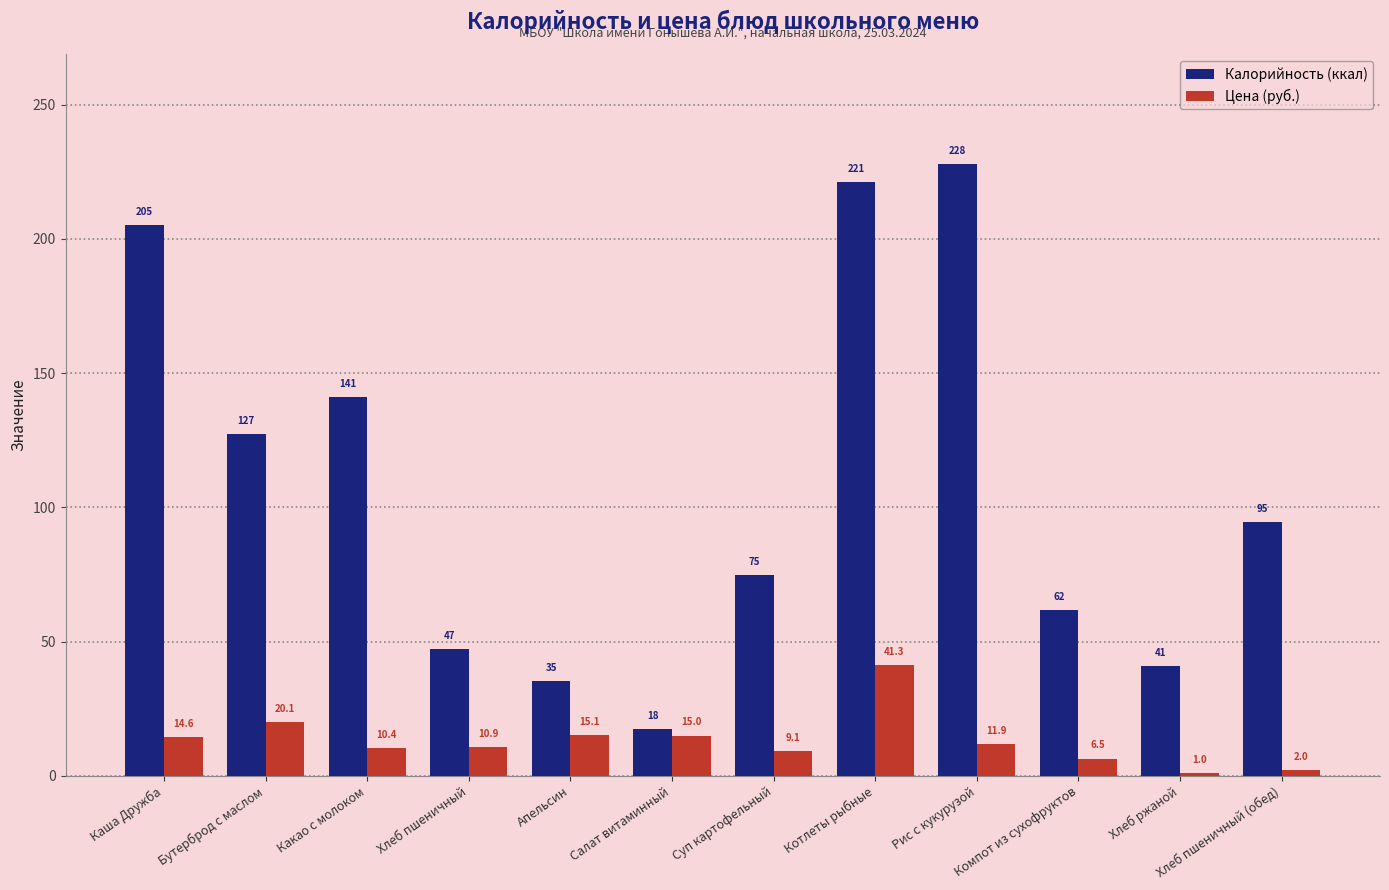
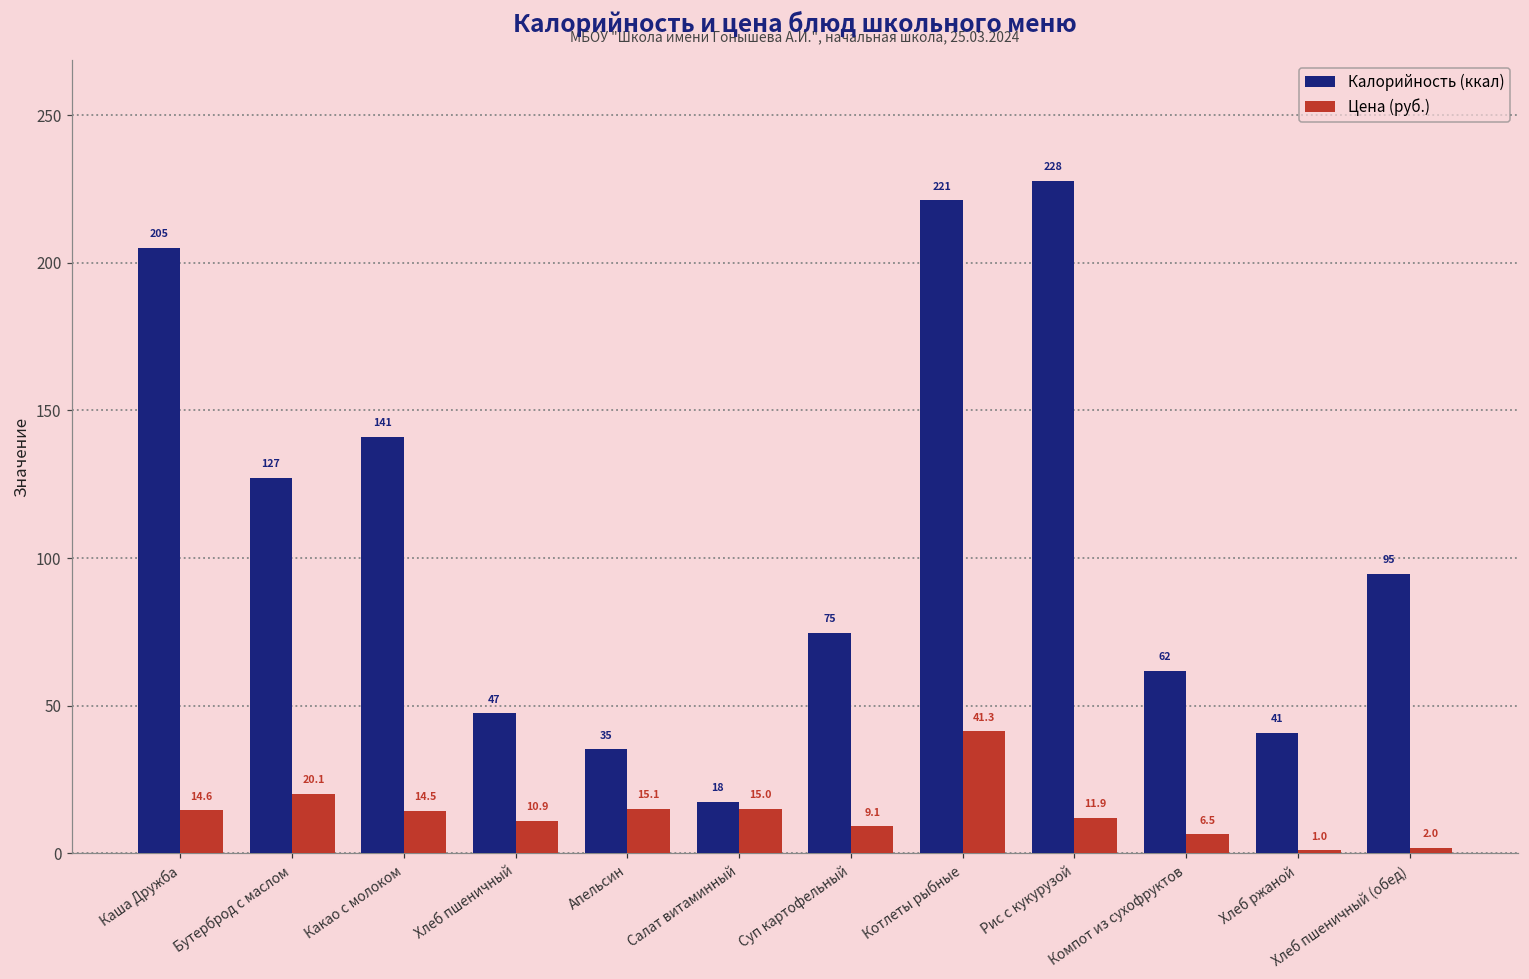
  {
    "Калорийность (ккал)": {
      "Каша Дружба": 205,
      "Бутерброд с маслом": 127,
      "Какао с молоком": 141,
      "Хлеб пшеничный": 47,
      "Апельсин": 35,
      "Салат витаминный": 18,
      "Суп картофельный": 75,
      "Котлеты рыбные": 221,
      "Рис с кукурузой": 228,
      "Компот из сухофруктов": 62,
      "Хлеб ржаной": 41,
      "Хлеб пшеничный (обед)": 95
    },
    "Цена (руб.)": {
      "Каша Дружба": 14.6,
      "Бутерброд с маслом": 20.1,
-     "Какао с молоком": 10.4,
+     "Какао с молоком": 14.5,
      "Хлеб пшеничный": 10.9,
      "Апельсин": 15.1,
      "Салат витаминный": 15.0,
      "Суп картофельный": 9.1,
      "Котлеты рыбные": 41.3,
      "Рис с кукурузой": 11.9,
      "Компот из сухофруктов": 6.5,
      "Хлеб ржаной": 1.0,
      "Хлеб пшеничный (обед)": 2.0
    }
  }
